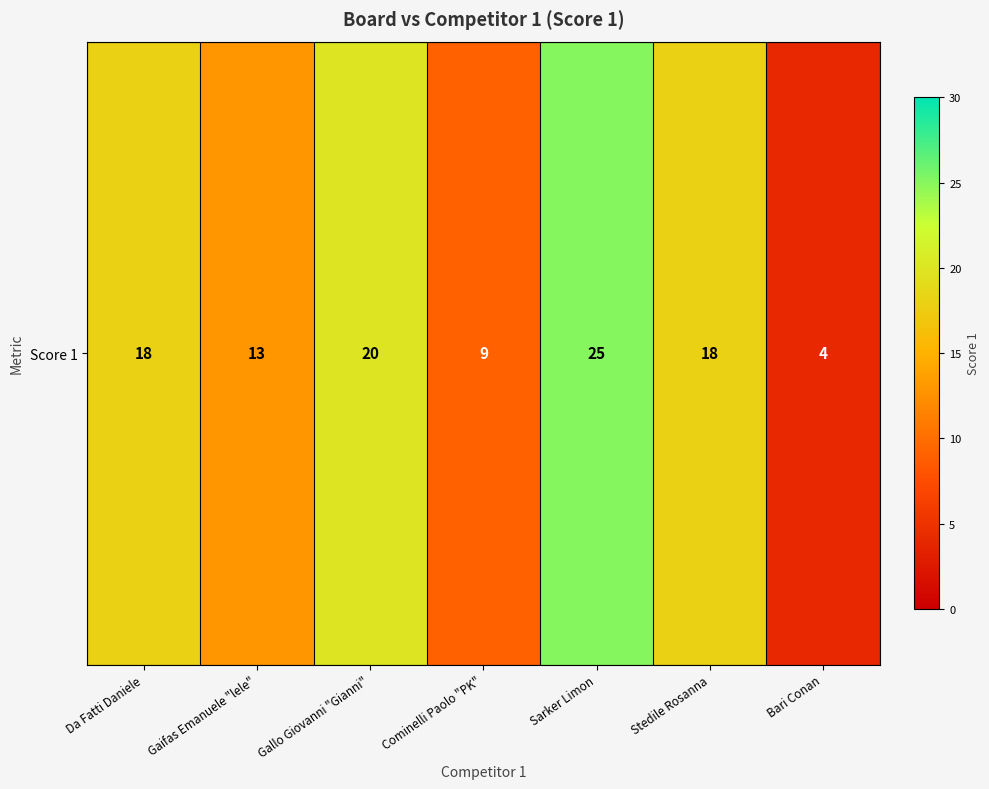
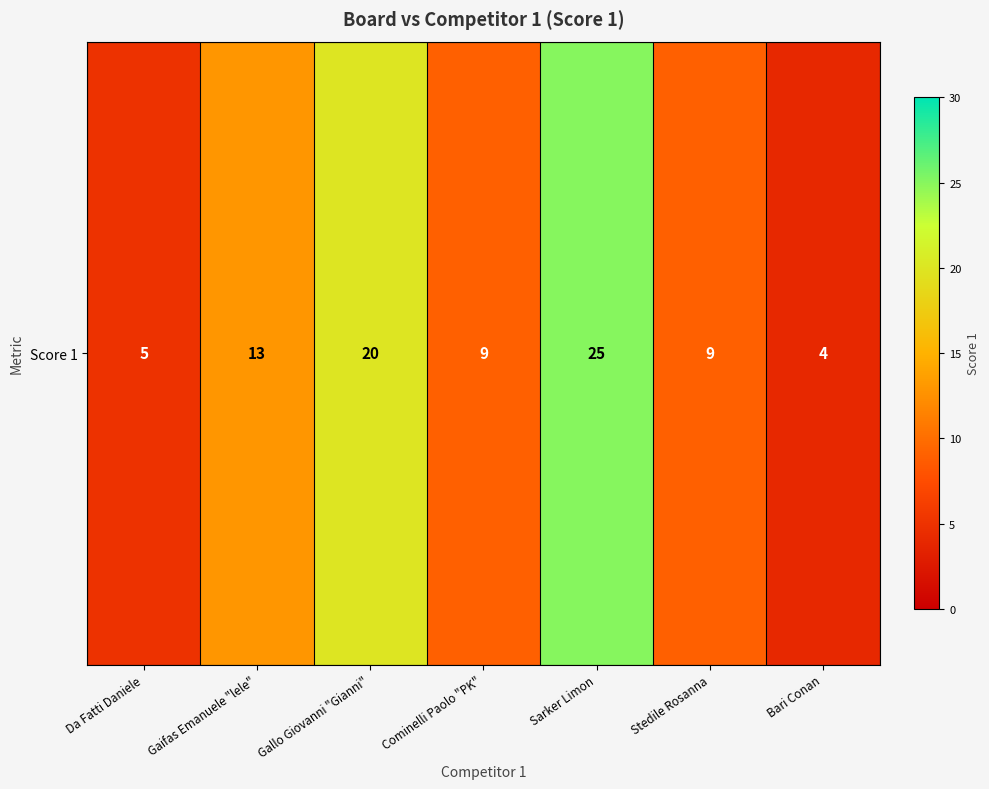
  {
    "Score 1": {
-     "Da Fatti Daniele": 18,
+     "Da Fatti Daniele": 5,
      "Gaifas Emanuele \"lele\"": 13,
      "Gallo Giovanni \"Gianni\"": 20,
      "Cominelli Paolo \"PK\"": 9,
      "Sarker Limon": 25,
-     "Stedile Rosanna": 18,
+     "Stedile Rosanna": 9,
      "Bari Conan": 4
    }
  }
